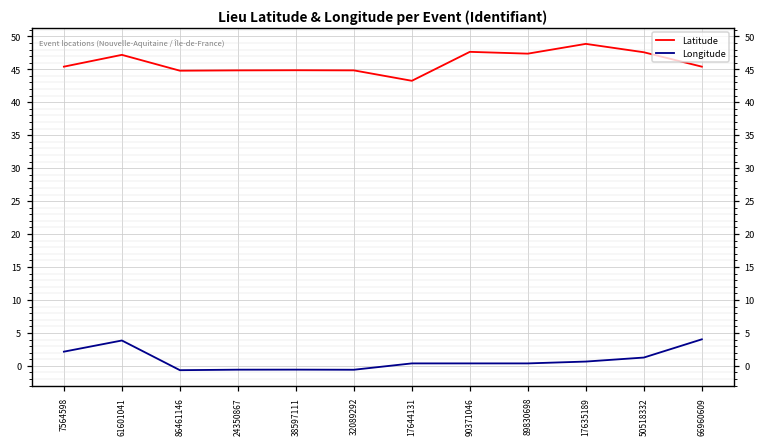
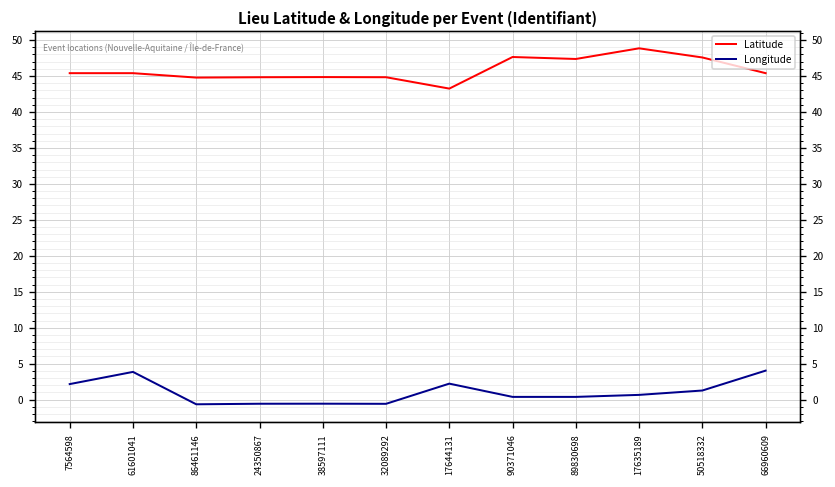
  {
    "Latitude": {
      "7564598": 45,
-     "61601041": 47,
+     "61601041": 45,
      "86461146": 45,
      "24350867": 45,
      "38597111": 45,
      "32089292": 45,
      "17644131": 43,
      "90371046": 48,
      "89830698": 47,
      "17635189": 49,
      "50518332": 48,
      "66960609": 45
    },
    "Longitude": {
      "7564598": 2,
      "61601041": 4,
      "86461146": -1,
      "24350867": -1,
      "38597111": -1,
      "32089292": -1,
-     "17644131": 0,
+     "17644131": 2,
      "90371046": 0,
      "89830698": 0,
      "17635189": 1,
      "50518332": 1,
      "66960609": 4
    }
  }
